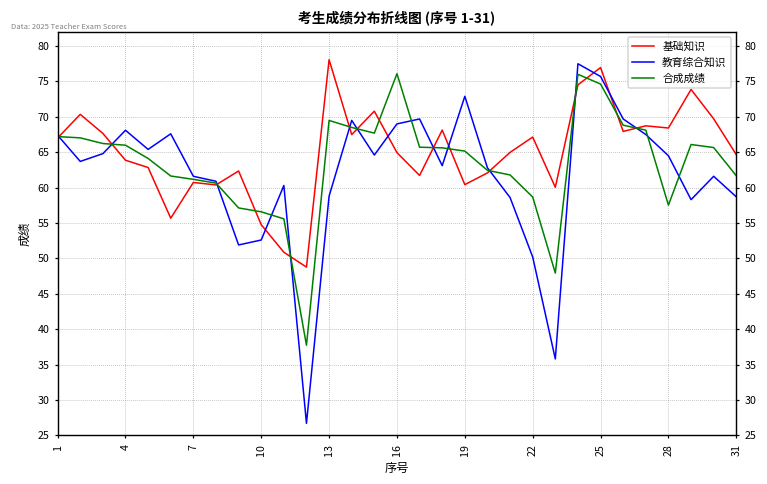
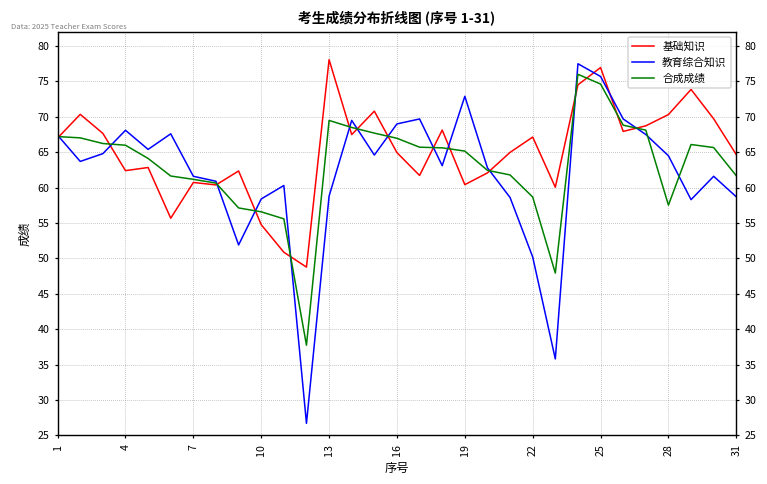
  {
    "基础知识": {
-     "4": 64,
+     "4": 62,
      "7": 61,
      "10": 55,
      "13": 78,
      "16": 65,
      "19": 60,
      "22": 67,
      "25": 77,
-     "28": 68,
+     "28": 70,
      "31": 65
    },
    "教育综合知识": {
      "4": 68,
      "7": 62,
-     "10": 53,
+     "10": 58,
      "13": 59,
      "16": 69,
      "19": 73,
      "22": 50,
      "25": 76,
      "28": 65,
      "31": 59
    },
    "合成成绩": {
      "4": 66,
      "7": 61,
      "10": 57,
      "13": 69,
-     "16": 76,
+     "16": 67,
      "19": 65,
      "22": 59,
      "25": 75,
      "28": 58,
      "31": 62
    }
  }
